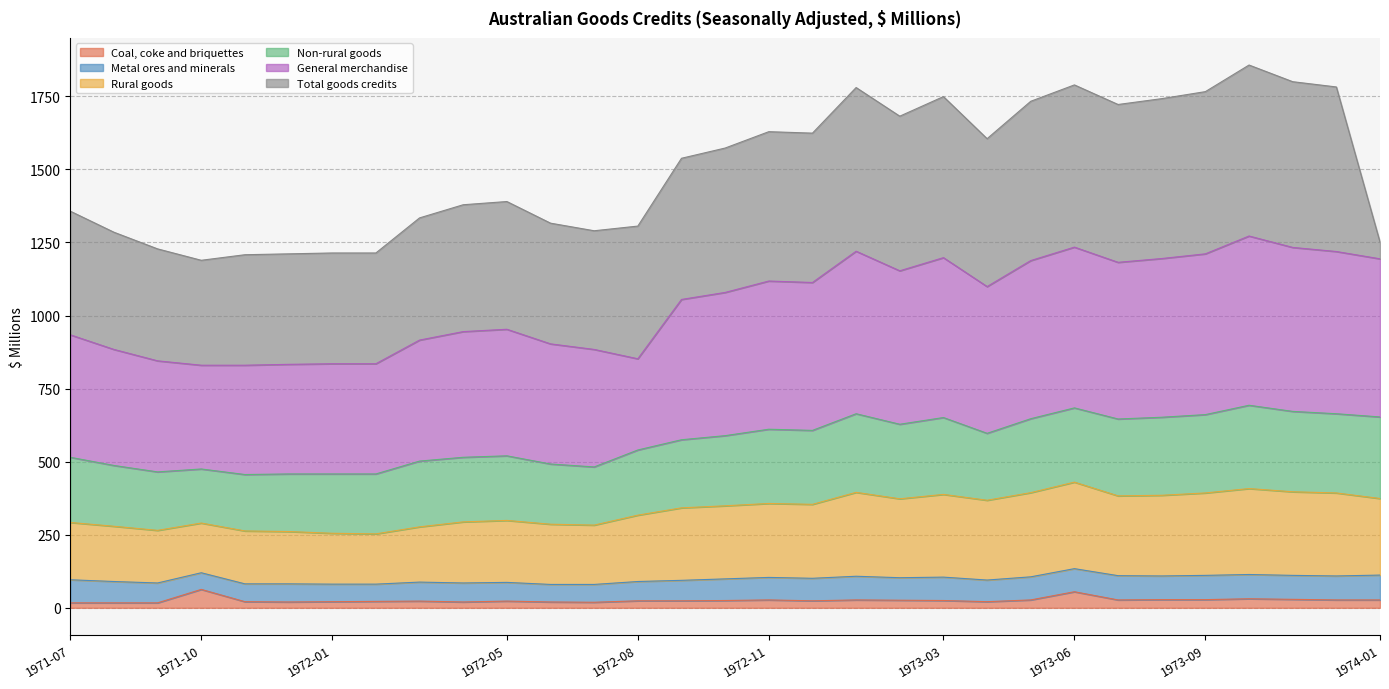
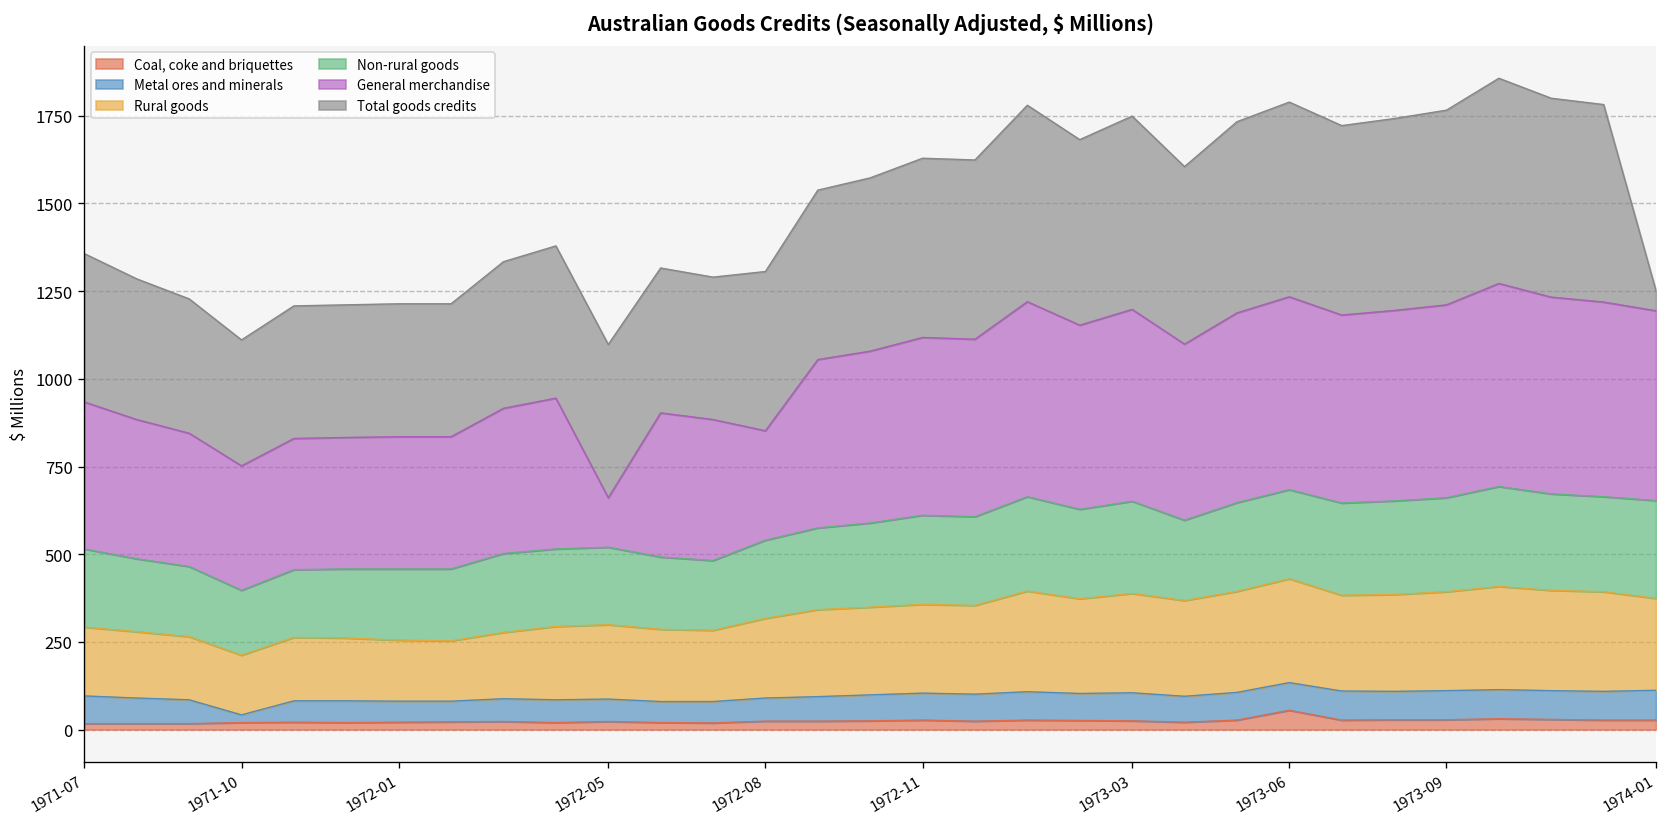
  {
    "Coal, coke and briquettes": {
      "1971-07": 20,
-     "1971-10": 60,
+     "1971-10": 20,
      "1972-01": 20,
      "1972-05": 20,
      "1972-08": 20,
      "1972-11": 30,
      "1973-03": 30,
      "1973-06": 60,
      "1973-09": 30,
      "1974-01": 30
    },
    "Metal ores and minerals": {
      "1971-07": 80,
-     "1971-10": 60,
+     "1971-10": 20,
      "1972-01": 60,
      "1972-05": 60,
      "1972-08": 70,
      "1972-11": 80,
      "1973-03": 80,
      "1973-06": 80,
      "1973-09": 80,
      "1974-01": 90
    },
    "Rural goods": {
      "1971-07": 200,
      "1971-10": 170,
      "1972-01": 170,
      "1972-05": 210,
      "1972-08": 230,
      "1972-11": 250,
      "1973-03": 280,
      "1973-06": 300,
      "1973-09": 280,
      "1974-01": 260
    },
    "Non-rural goods": {
      "1971-07": 220,
      "1971-10": 190,
      "1972-01": 200,
      "1972-05": 220,
      "1972-08": 220,
      "1972-11": 250,
      "1973-03": 260,
      "1973-06": 250,
      "1973-09": 270,
      "1974-01": 280
    },
    "General merchandise": {
      "1971-07": 420,
      "1971-10": 360,
      "1972-01": 380,
-     "1972-05": 430,
+     "1972-05": 140,
      "1972-08": 310,
      "1972-11": 510,
      "1973-03": 550,
      "1973-06": 550,
      "1973-09": 550,
      "1974-01": 540
    },
    "Total goods credits": {
      "1971-07": 420,
      "1971-10": 360,
      "1972-01": 380,
      "1972-05": 440,
      "1972-08": 450,
      "1972-11": 510,
      "1973-03": 550,
      "1973-06": 560,
      "1973-09": 560,
      "1974-01": 60
    }
  }
